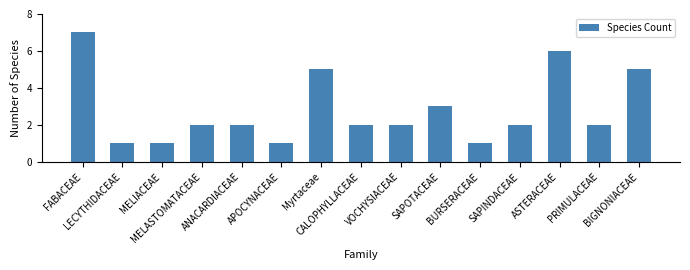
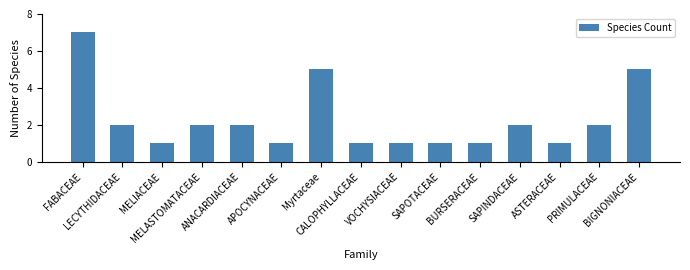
  {
    "FABACEAE": 7,
-   "LECYTHIDACEAE": 1,
+   "LECYTHIDACEAE": 2,
    "MELIACEAE": 1,
    "MELASTOMATACEAE": 2,
    "ANACARDIACEAE": 2,
    "APOCYNACEAE": 1,
    "Myrtaceae": 5,
-   "CALOPHYLLACEAE": 2,
-   "VOCHYSIACEAE": 2,
-   "SAPOTACEAE": 3,
+   "CALOPHYLLACEAE": 1,
+   "VOCHYSIACEAE": 1,
+   "SAPOTACEAE": 1,
    "BURSERACEAE": 1,
    "SAPINDACEAE": 2,
-   "ASTERACEAE": 6,
+   "ASTERACEAE": 1,
    "PRIMULACEAE": 2,
    "BIGNONIACEAE": 5
  }
